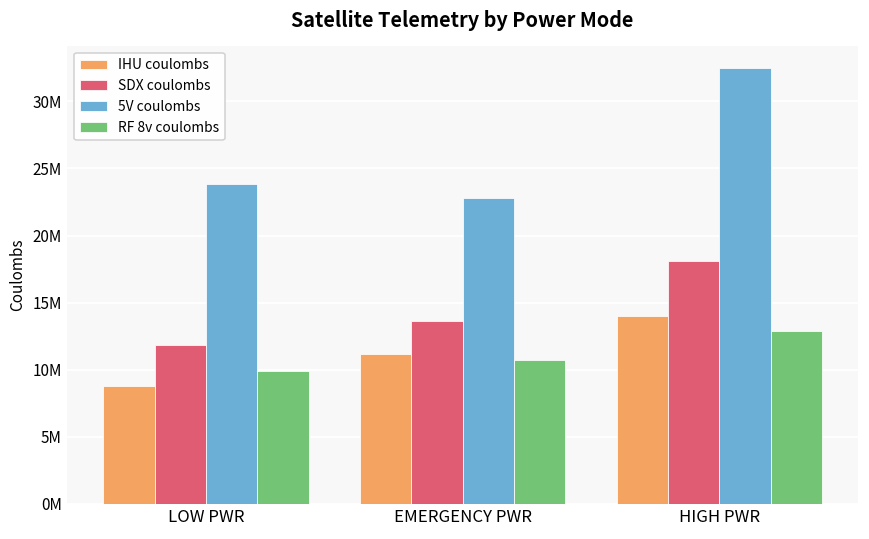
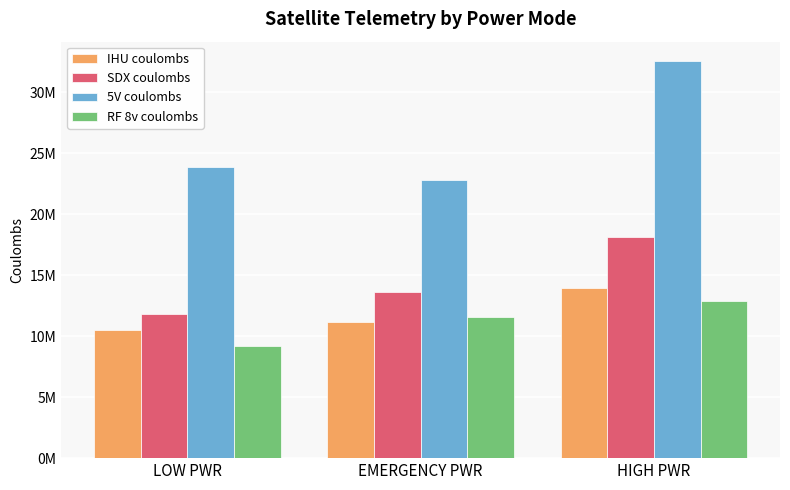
  {
    "IHU coulombs": {
-     "LOW PWR": 8800000,
+     "LOW PWR": 10500000,
      "EMERGENCY PWR": 11100000,
      "HIGH PWR": 14000000
    },
    "SDX coulombs": {
      "LOW PWR": 11800000,
      "EMERGENCY PWR": 13700000,
      "HIGH PWR": 18100000
    },
    "5V coulombs": {
      "LOW PWR": 23900000,
      "EMERGENCY PWR": 22800000,
      "HIGH PWR": 32500000
    },
    "RF 8v coulombs": {
-     "LOW PWR": 9900000,
-     "EMERGENCY PWR": 10700000,
+     "LOW PWR": 9200000,
+     "EMERGENCY PWR": 11600000,
      "HIGH PWR": 12900000
    }
  }
